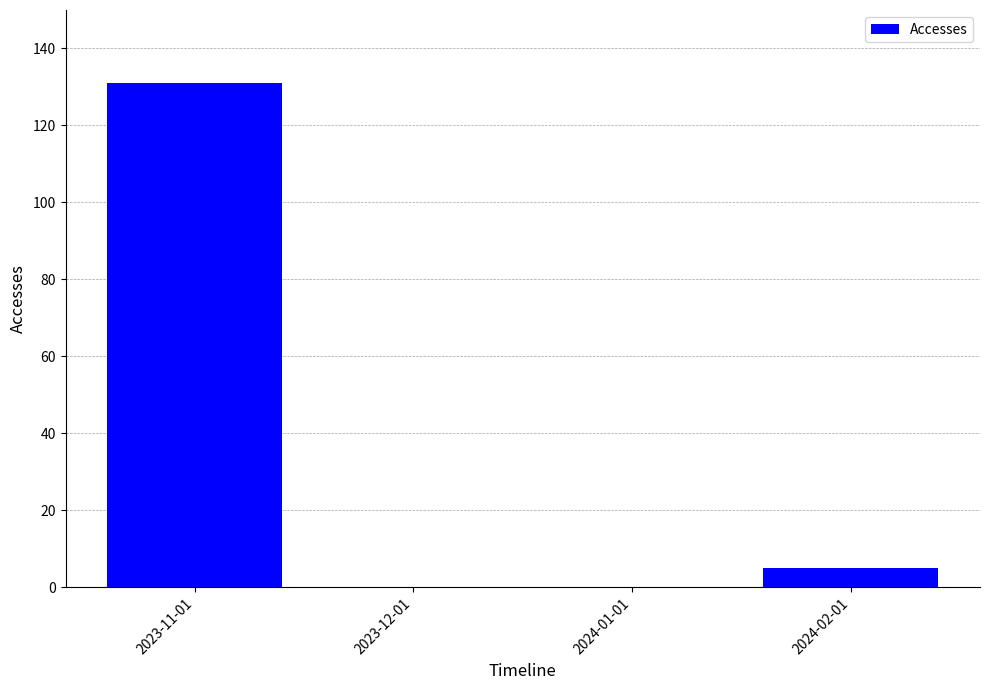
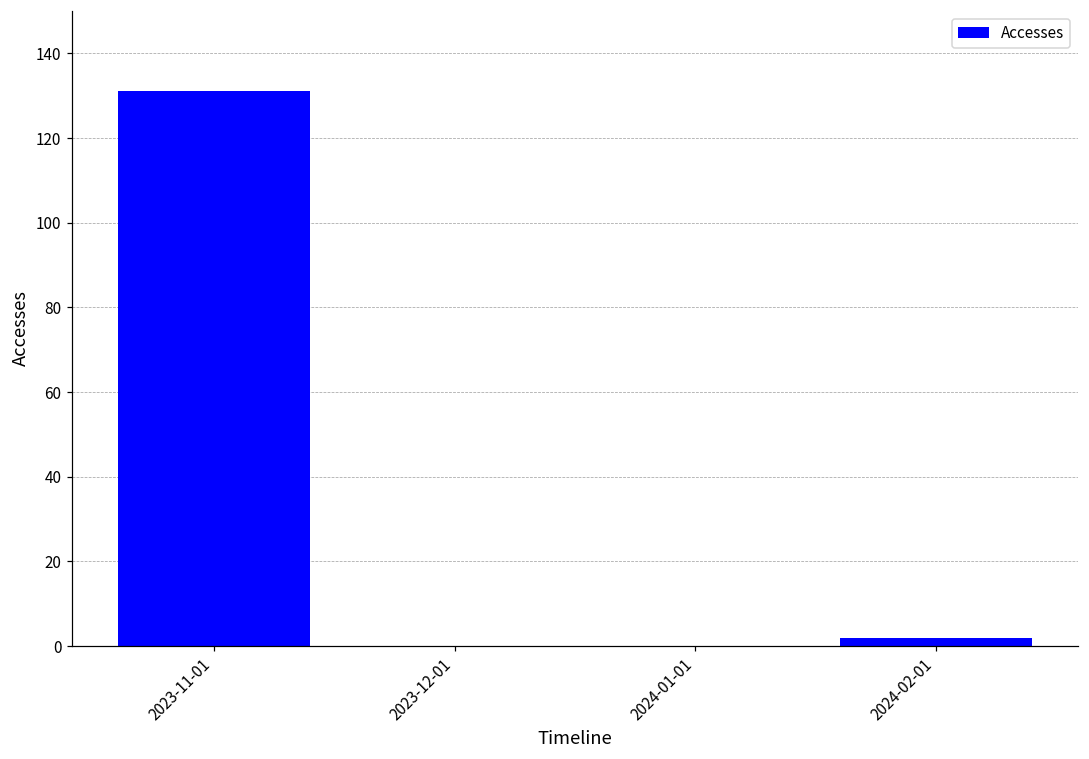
  {
    "2023-11-01": 131,
    "2023-12-01": 0,
    "2024-01-01": 0,
-   "2024-02-01": 5
+   "2024-02-01": 2
  }
